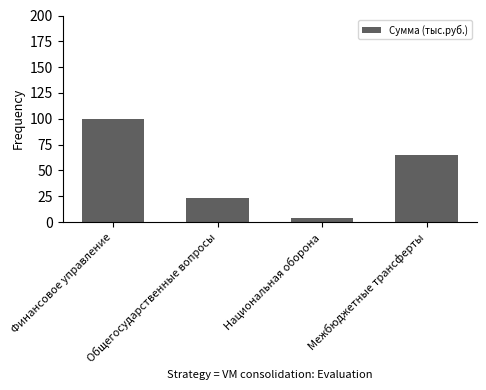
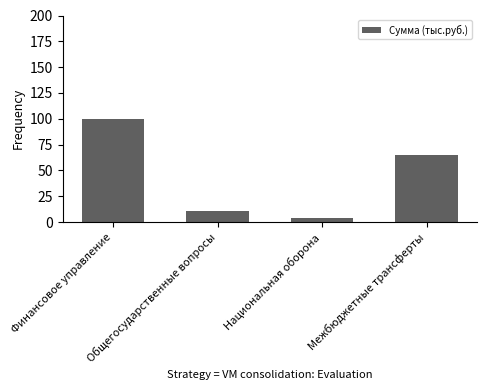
  {
    "Финансовое управление": 100,
-   "Общегосударственные вопросы": 23,
+   "Общегосударственные вопросы": 10,
    "Национальная оборона": 4,
    "Межбюджетные трансферты": 65
  }
